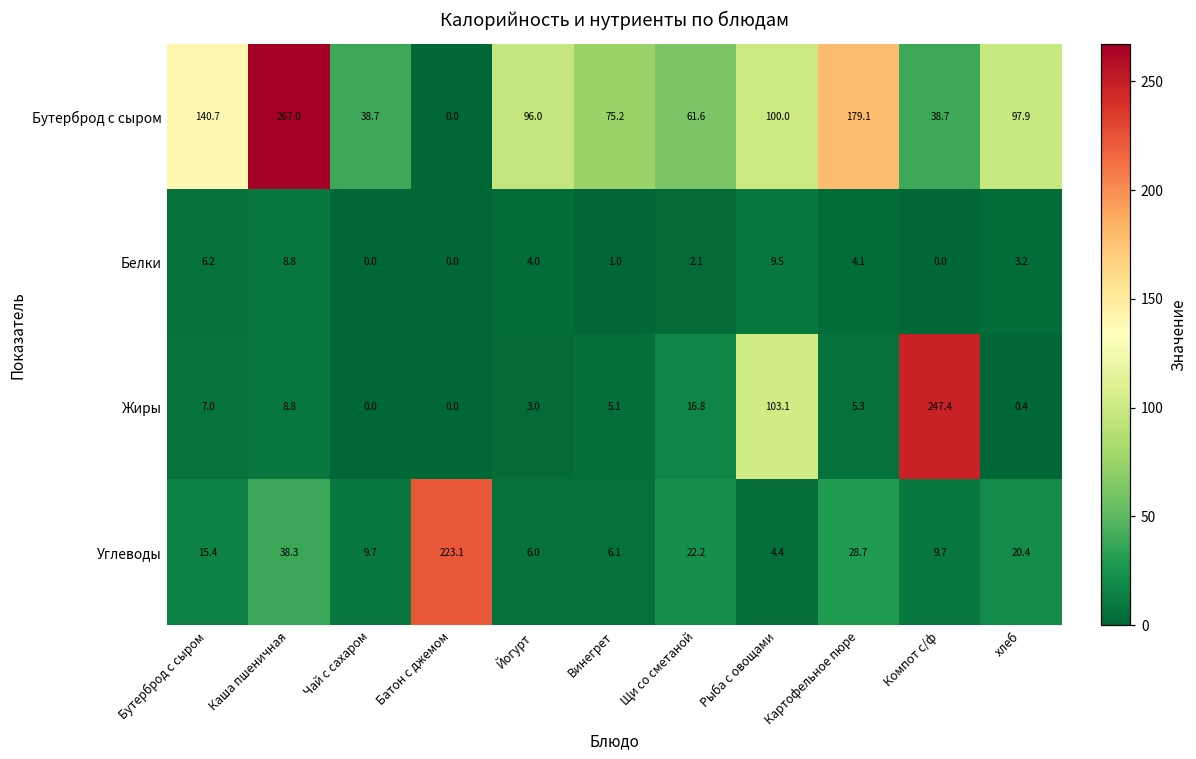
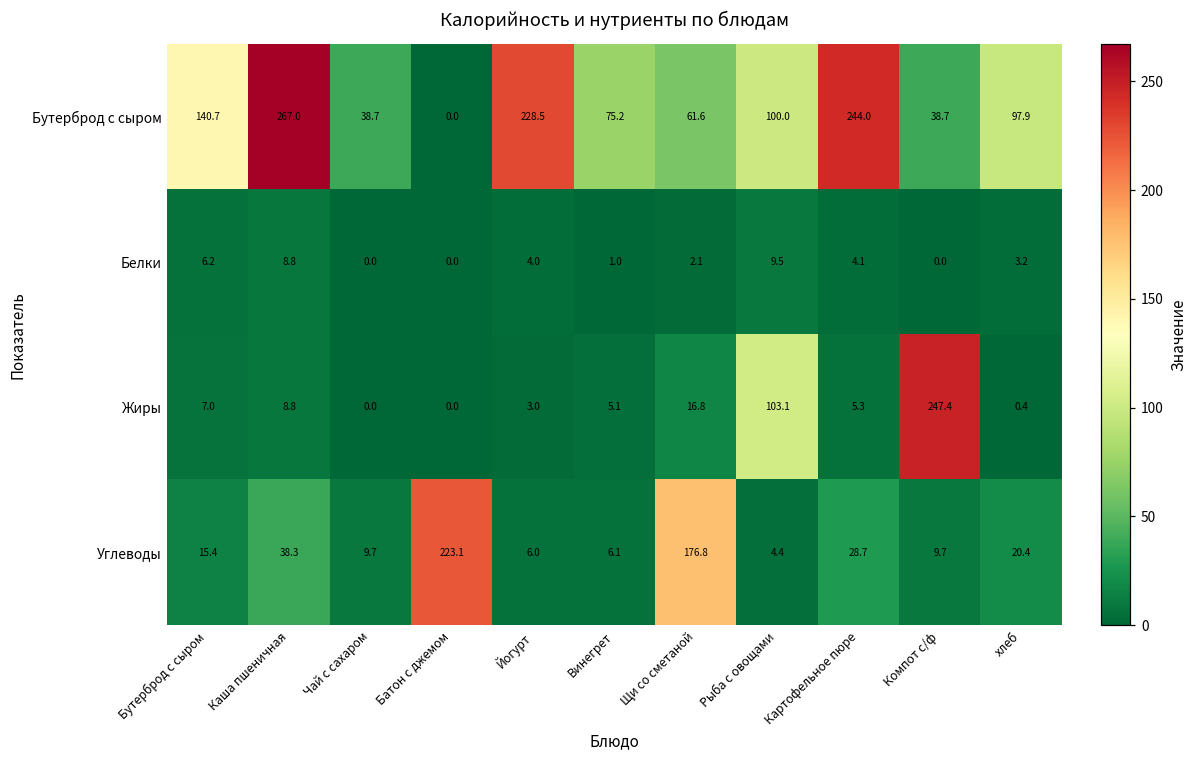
  {
    "Бутерброд с сыром": {
      "Бутерброд с сыром": 140.7,
      "Каша пшеничная": 267.0,
      "Чай с сахаром": 38.7,
      "Батон с джемом": 0.0,
-     "Йогурт": 96.0,
+     "Йогурт": 228.5,
      "Винегрет": 75.2,
      "Щи со сметаной": 61.6,
      "Рыба с овощами": 100.0,
-     "Картофельное пюре": 179.1,
+     "Картофельное пюре": 244.0,
      "Компот с/ф": 38.7,
      "хлеб": 97.9
    },
    "Белки": {
      "Бутерброд с сыром": 6.2,
      "Каша пшеничная": 8.8,
      "Чай с сахаром": 0.0,
      "Батон с джемом": 0.0,
      "Йогурт": 4.0,
      "Винегрет": 1.0,
      "Щи со сметаной": 2.1,
      "Рыба с овощами": 9.5,
      "Картофельное пюре": 4.1,
      "Компот с/ф": 0.0,
      "хлеб": 3.2
    },
    "Жиры": {
      "Бутерброд с сыром": 7.0,
      "Каша пшеничная": 8.8,
      "Чай с сахаром": 0.0,
      "Батон с джемом": 0.0,
      "Йогурт": 3.0,
      "Винегрет": 5.1,
      "Щи со сметаной": 16.8,
      "Рыба с овощами": 103.1,
      "Картофельное пюре": 5.3,
      "Компот с/ф": 247.4,
      "хлеб": 0.4
    },
    "Углеводы": {
      "Бутерброд с сыром": 15.4,
      "Каша пшеничная": 38.3,
      "Чай с сахаром": 9.7,
      "Батон с джемом": 223.1,
      "Йогурт": 6.0,
      "Винегрет": 6.1,
-     "Щи со сметаной": 22.2,
+     "Щи со сметаной": 176.8,
      "Рыба с овощами": 4.4,
      "Картофельное пюре": 28.7,
      "Компот с/ф": 9.7,
      "хлеб": 20.4
    }
  }
